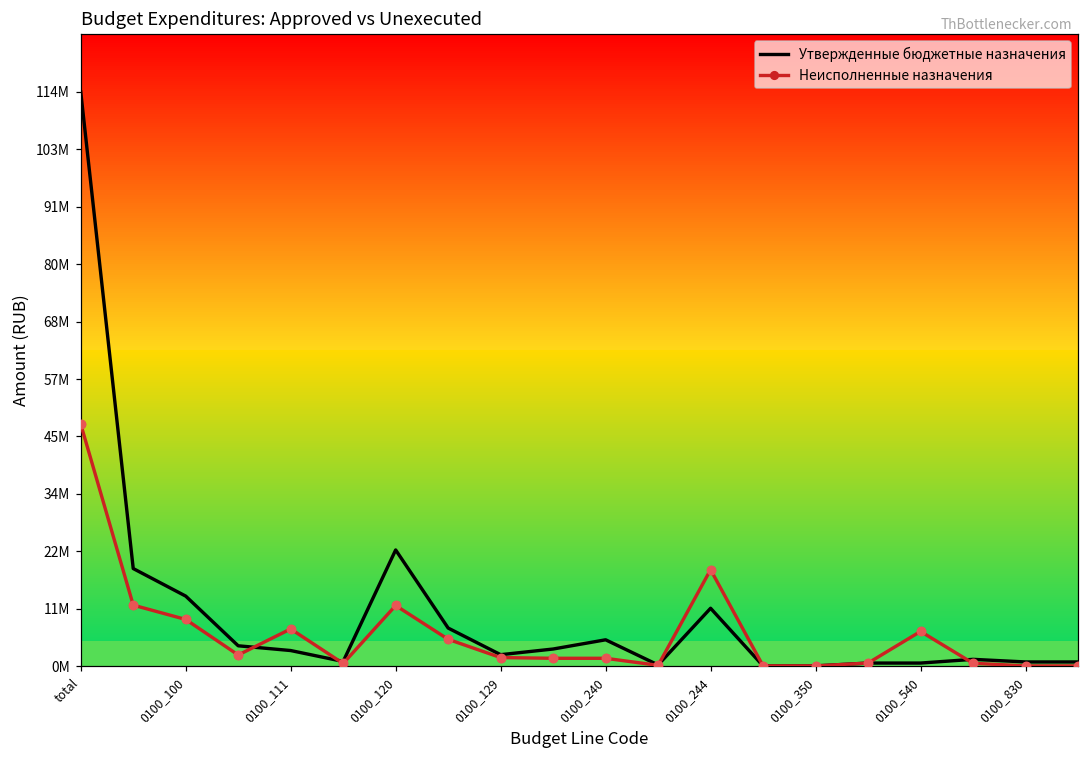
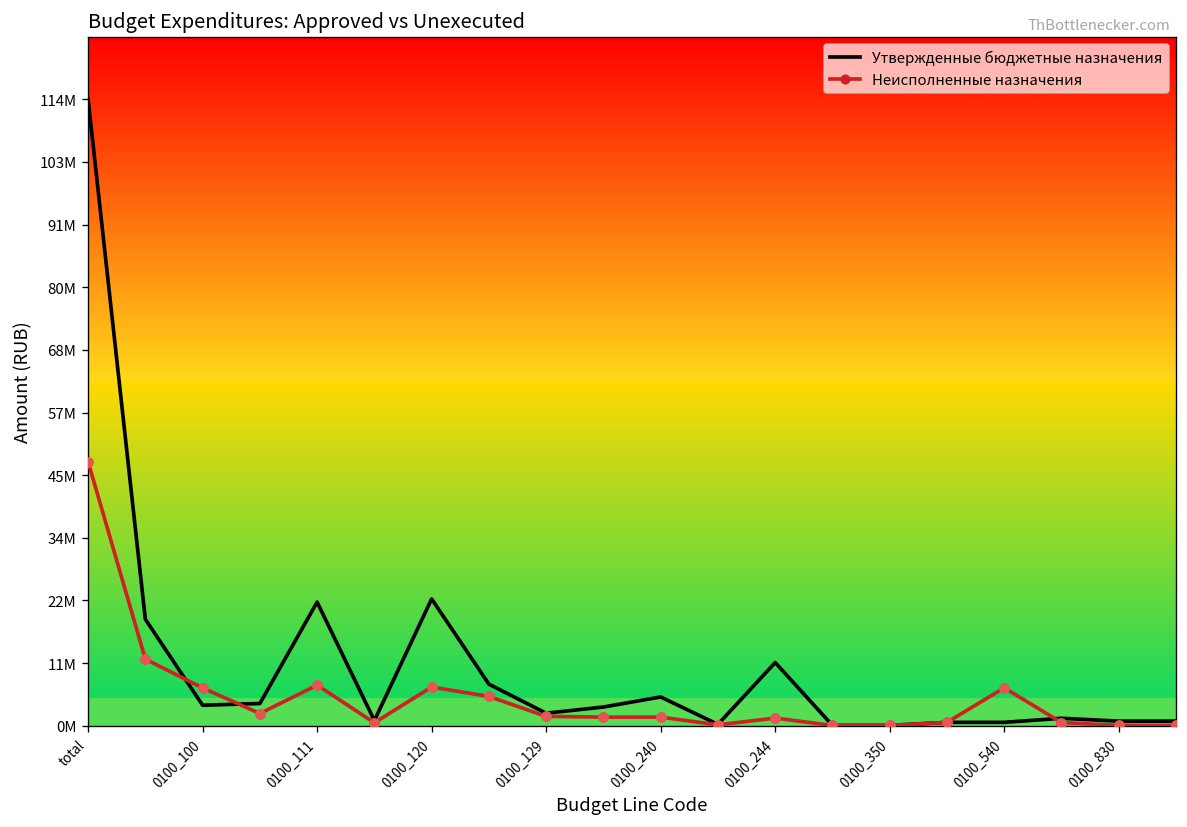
  {
    "Утвержденные бюджетные назначения": {
      "total": 115000000,
-     "0100_100": 14000000,
-     "0100_111": 3000000,
+     "0100_100": 4000000,
+     "0100_111": 23000000,
      "0100_120": 23000000,
      "0100_129": 2000000,
      "0100_240": 5000000,
      "0100_244": 12000000,
      "0100_540": 1000000,
      "0100_830": 1000000
    },
    "Неисполненные назначения": {
      "total": 48000000,
-     "0100_100": 9000000,
+     "0100_100": 7000000,
      "0100_111": 7000000,
-     "0100_120": 12000000,
+     "0100_120": 7000000,
      "0100_129": 2000000,
      "0100_240": 2000000,
-     "0100_244": 19000000,
+     "0100_244": 1000000,
      "0100_540": 7000000,
      "0100_830": 0
    }
  }
